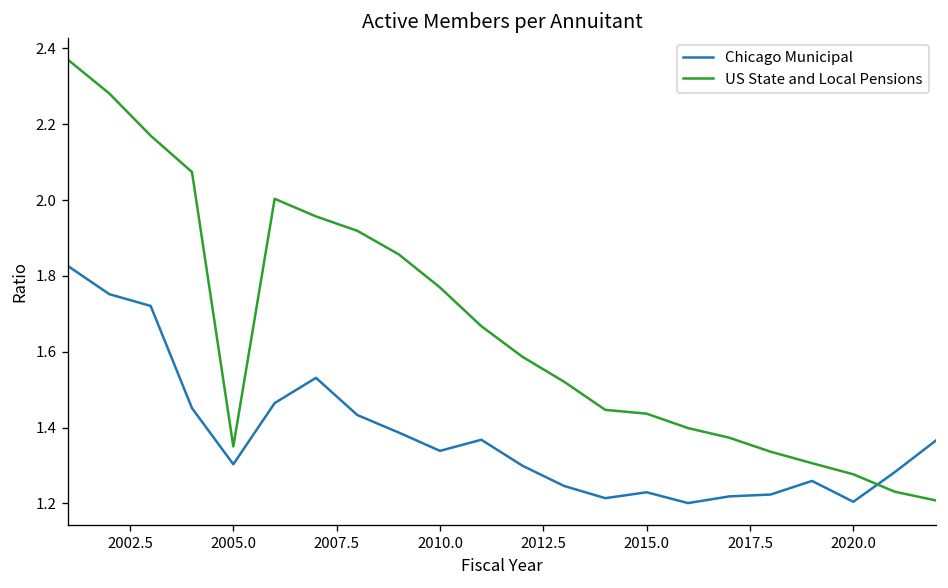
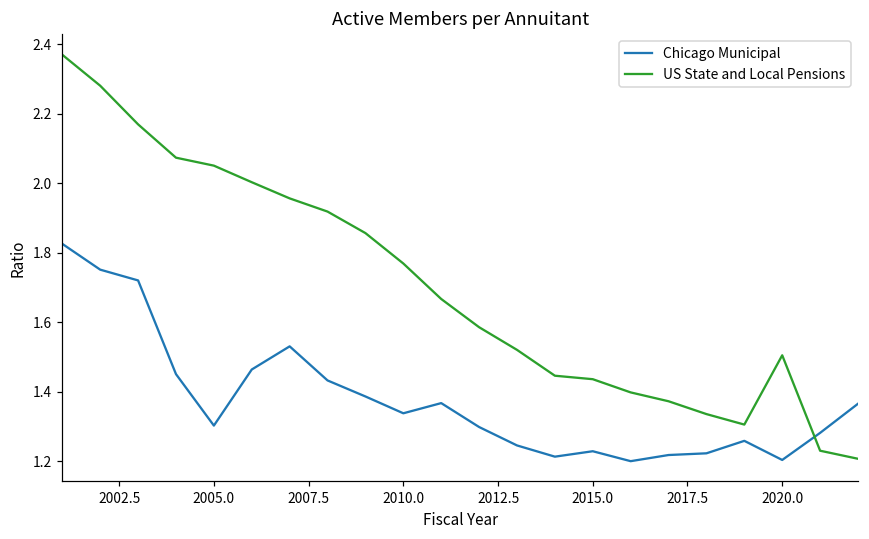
  {
    "Chicago Municipal": {
      "2005.0": 1.30,
      "2010.0": 1.34,
      "2015.0": 1.23,
      "2020.0": 1.20
    },
    "US State and Local Pensions": {
-     "2005.0": 1.35,
+     "2005.0": 2.05,
      "2010.0": 1.77,
      "2015.0": 1.44,
-     "2020.0": 1.28
+     "2020.0": 1.51
    }
  }
